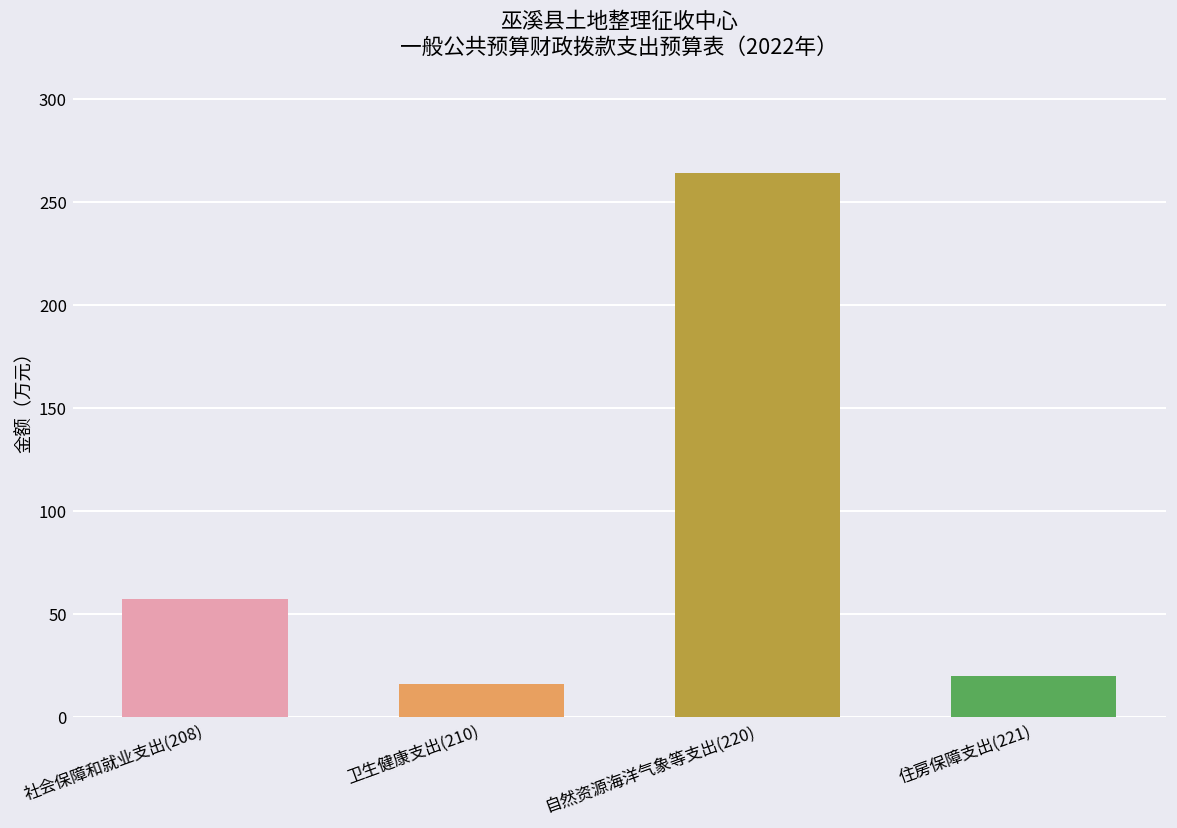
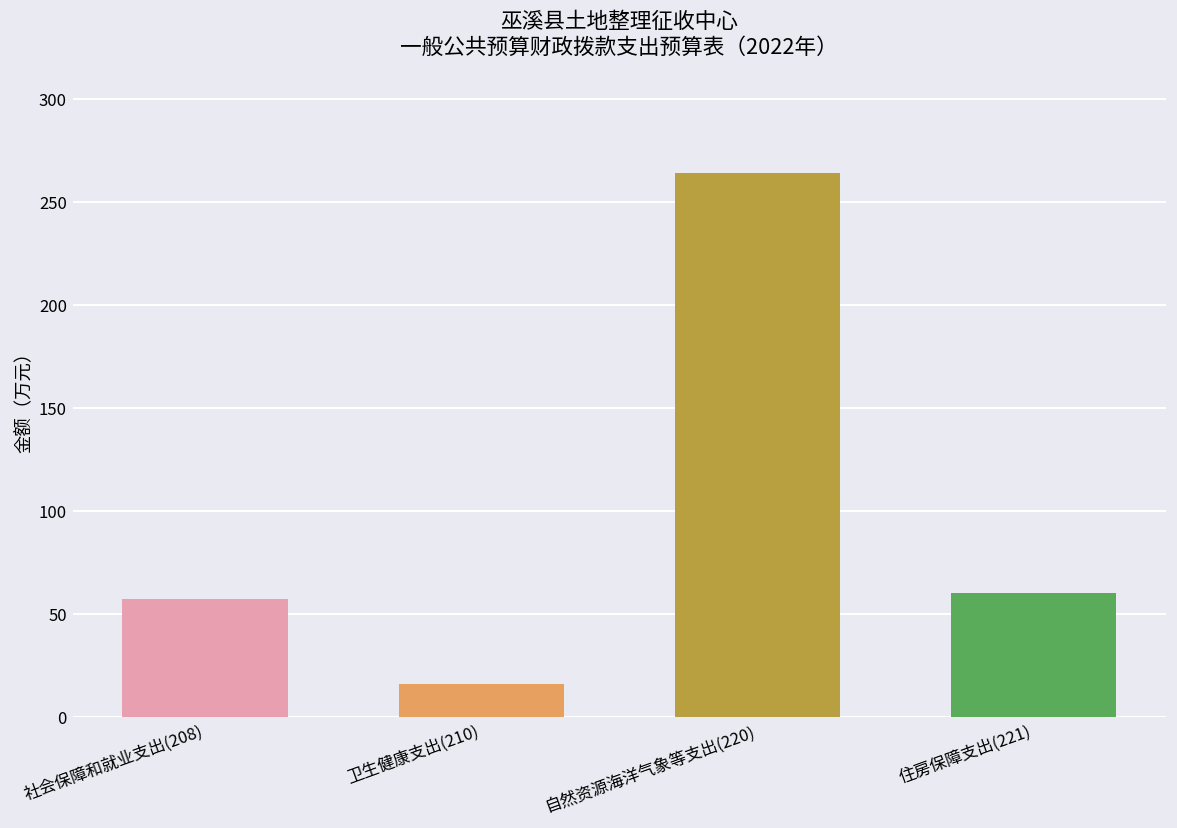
  {
    "社会保障和就业支出(208)": 57,
    "卫生健康支出(210)": 16,
    "自然资源海洋气象等支出(220)": 264,
-   "住房保障支出(221)": 20
+   "住房保障支出(221)": 60
  }
